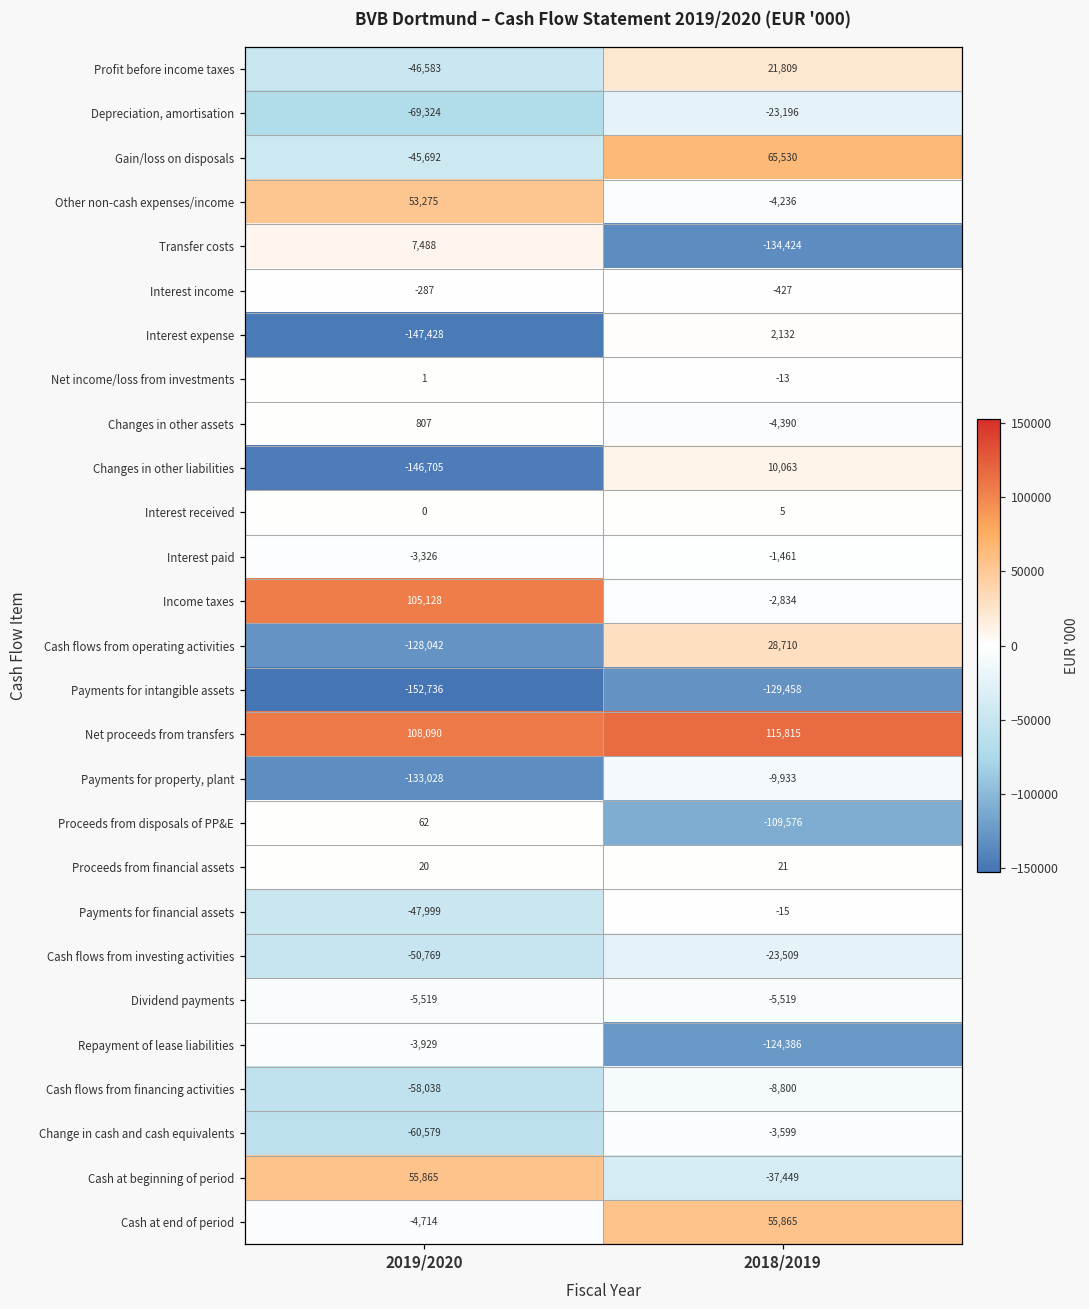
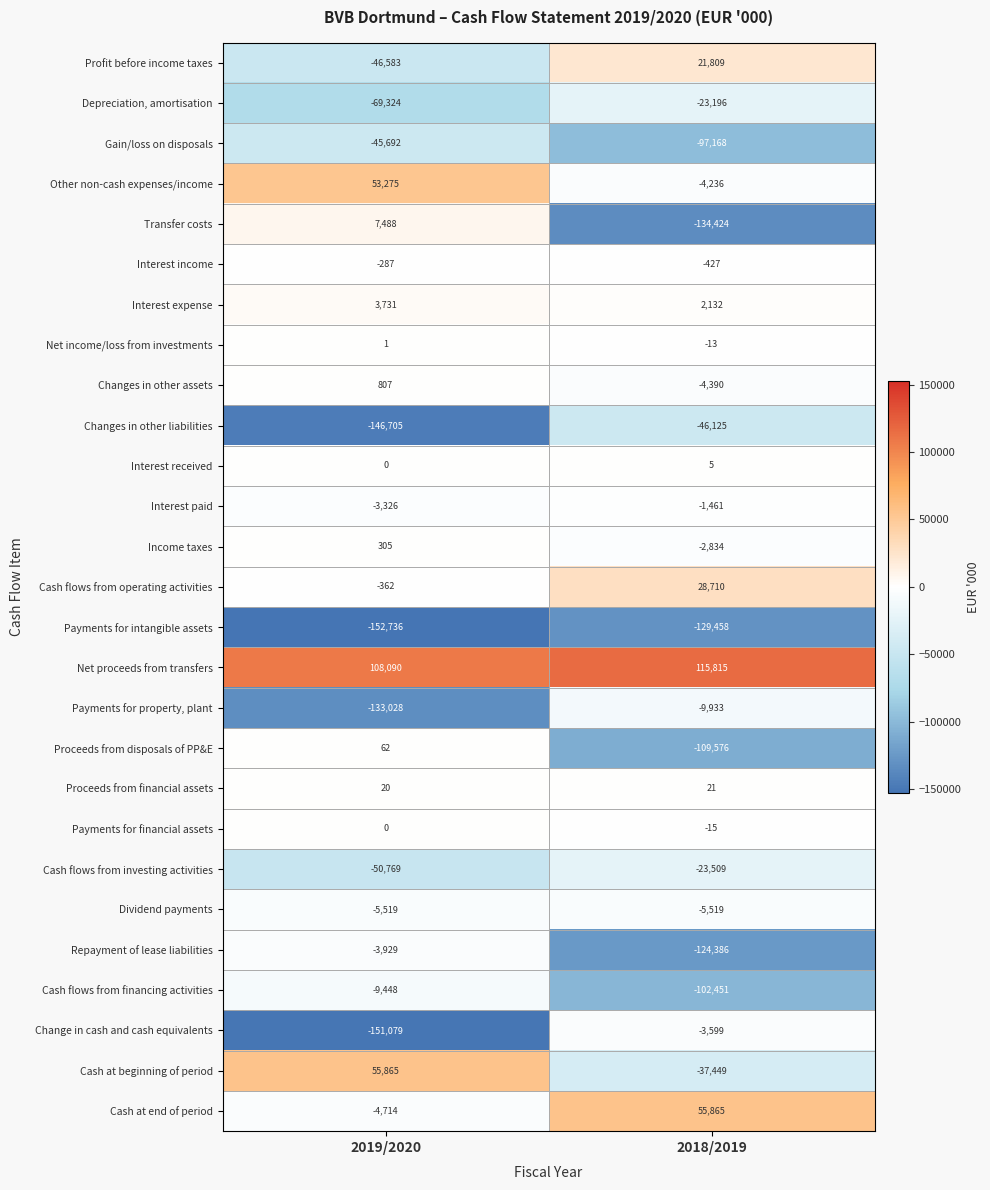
  {
    "Profit before income taxes": {
      "2019/2020": "-46,583",
      "2018/2019": "21,809"
    },
    "Depreciation, amortisation": {
      "2019/2020": "-69,324",
      "2018/2019": "-23,196"
    },
    "Gain/loss on disposals": {
      "2019/2020": "-45,692",
-     "2018/2019": "65,530"
+     "2018/2019": "-97,168"
    },
    "Other non-cash expenses/income": {
      "2019/2020": "53,275",
      "2018/2019": "-4,236"
    },
    "Transfer costs": {
      "2019/2020": "7,488",
      "2018/2019": "-134,424"
    },
    "Interest income": {
      "2019/2020": "-287",
      "2018/2019": "-427"
    },
    "Interest expense": {
-     "2019/2020": "-147,428",
+     "2019/2020": "3,731",
      "2018/2019": "2,132"
    },
    "Net income/loss from investments": {
      "2019/2020": "1",
      "2018/2019": "-13"
    },
    "Changes in other assets": {
      "2019/2020": "807",
      "2018/2019": "-4,390"
    },
    "Changes in other liabilities": {
      "2019/2020": "-146,705",
-     "2018/2019": "10,063"
+     "2018/2019": "-46,125"
    },
    "Interest received": {
      "2019/2020": "0",
      "2018/2019": "5"
    },
    "Interest paid": {
      "2019/2020": "-3,326",
      "2018/2019": "-1,461"
    },
    "Income taxes": {
-     "2019/2020": "105,128",
+     "2019/2020": "305",
      "2018/2019": "-2,834"
    },
    "Cash flows from operating activities": {
-     "2019/2020": "-128,042",
+     "2019/2020": "-362",
      "2018/2019": "28,710"
    },
    "Payments for intangible assets": {
      "2019/2020": "-152,736",
      "2018/2019": "-129,458"
    },
    "Net proceeds from transfers": {
      "2019/2020": "108,090",
      "2018/2019": "115,815"
    },
    "Payments for property, plant": {
      "2019/2020": "-133,028",
      "2018/2019": "-9,933"
    },
    "Proceeds from disposals of PP&E": {
      "2019/2020": "62",
      "2018/2019": "-109,576"
    },
    "Proceeds from financial assets": {
      "2019/2020": "20",
      "2018/2019": "21"
    },
    "Payments for financial assets": {
-     "2019/2020": "-47,999",
+     "2019/2020": "0",
      "2018/2019": "-15"
    },
    "Cash flows from investing activities": {
      "2019/2020": "-50,769",
      "2018/2019": "-23,509"
    },
    "Dividend payments": {
      "2019/2020": "-5,519",
      "2018/2019": "-5,519"
    },
    "Repayment of lease liabilities": {
      "2019/2020": "-3,929",
      "2018/2019": "-124,386"
    },
    "Cash flows from financing activities": {
-     "2019/2020": "-58,038",
-     "2018/2019": "-8,800"
+     "2019/2020": "-9,448",
+     "2018/2019": "-102,451"
    },
    "Change in cash and cash equivalents": {
-     "2019/2020": "-60,579",
+     "2019/2020": "-151,079",
      "2018/2019": "-3,599"
    },
    "Cash at beginning of period": {
      "2019/2020": "55,865",
      "2018/2019": "-37,449"
    },
    "Cash at end of period": {
      "2019/2020": "-4,714",
      "2018/2019": "55,865"
    }
  }
